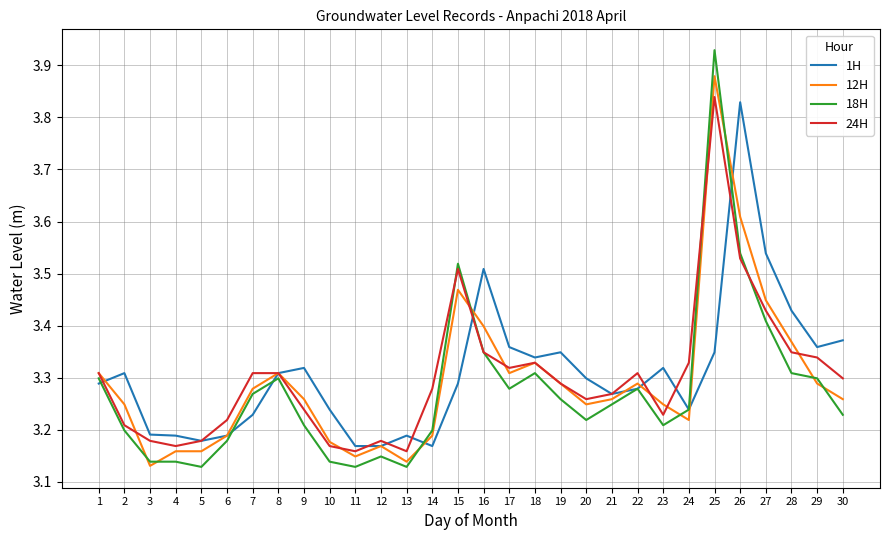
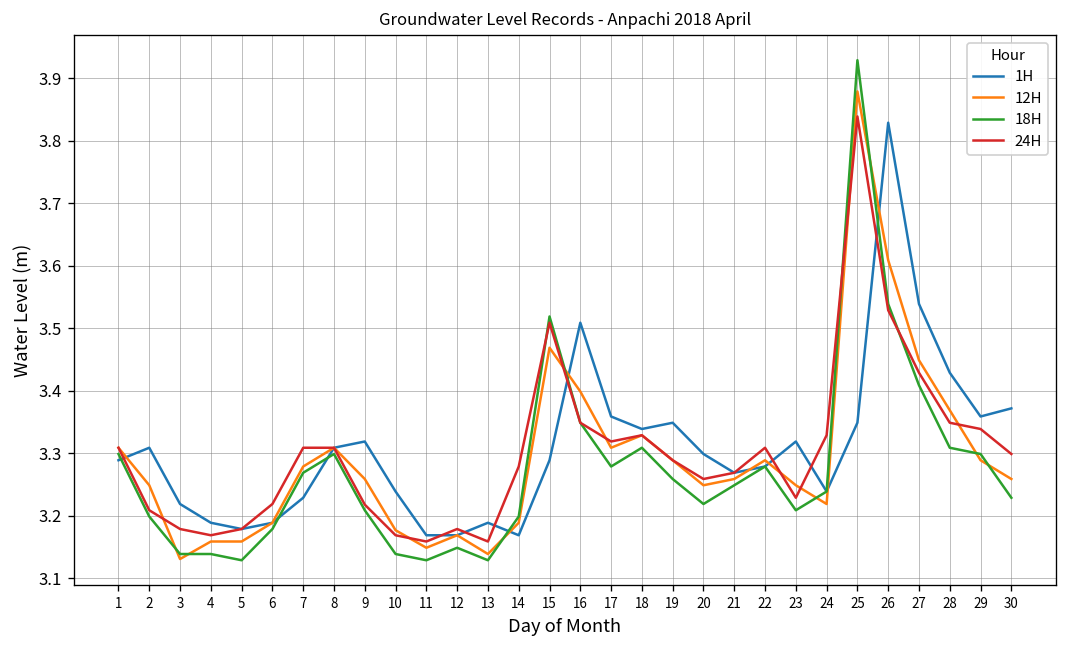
  {
    "1H": {
      "1": 3.29,
      "2": 3.31,
-     "3": 3.19,
+     "3": 3.22,
      "4": 3.19,
      "7": 3.23,
      "9": 3.32,
      "10": 3.24,
      "11": 3.17,
      "13": 3.19,
      "14": 3.17,
      "15": 3.29,
      "16": 3.51,
      "17": 3.36,
      "18": 3.34,
      "19": 3.35,
      "20": 3.30,
      "23": 3.32,
      "25": 3.35,
      "26": 3.83,
      "27": 3.54,
      "28": 3.43,
      "29": 3.36,
      "30": 3.37
    },
    "12H": {
      "2": 3.25,
      "3": 3.13,
      "4": 3.16,
      "5": 3.16,
      "7": 3.28,
      "9": 3.26,
      "10": 3.18,
      "11": 3.15,
      "13": 3.14,
      "14": 3.19,
      "15": 3.47,
      "16": 3.40,
      "17": 3.31,
      "20": 3.25,
      "21": 3.26,
      "22": 3.29,
      "23": 3.25,
      "24": 3.22,
      "25": 3.88,
      "26": 3.61,
      "27": 3.45,
      "28": 3.37,
      "29": 3.29,
      "30": 3.26
    },
    "18H": {
      "1": 3.30,
      "2": 3.20,
      "3": 3.14,
      "4": 3.14,
      "5": 3.13,
      "6": 3.18,
      "7": 3.27,
      "8": 3.30,
      "9": 3.21,
      "10": 3.14,
      "11": 3.13,
      "12": 3.15,
      "13": 3.13,
      "14": 3.20,
      "15": 3.52,
      "17": 3.28,
      "18": 3.31,
      "19": 3.26,
      "20": 3.22,
      "21": 3.25,
      "23": 3.21,
      "25": 3.93,
      "26": 3.54,
      "27": 3.41,
      "28": 3.31,
      "29": 3.30,
      "30": 3.23
    },
    "24H": {
      "2": 3.21,
      "3": 3.18,
      "4": 3.17,
      "6": 3.22,
      "7": 3.31,
-     "9": 3.24,
+     "9": 3.22,
      "10": 3.17,
      "11": 3.16,
      "12": 3.18,
      "13": 3.16,
      "14": 3.28,
      "15": 3.51,
      "17": 3.32,
      "20": 3.26,
      "22": 3.31,
      "23": 3.23,
      "24": 3.33,
      "25": 3.84,
      "26": 3.53,
      "27": 3.43,
      "28": 3.35,
      "29": 3.34,
      "30": 3.30
    }
  }
